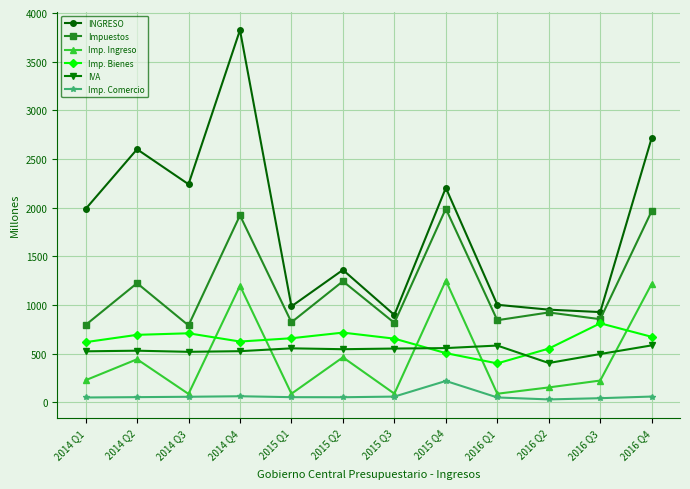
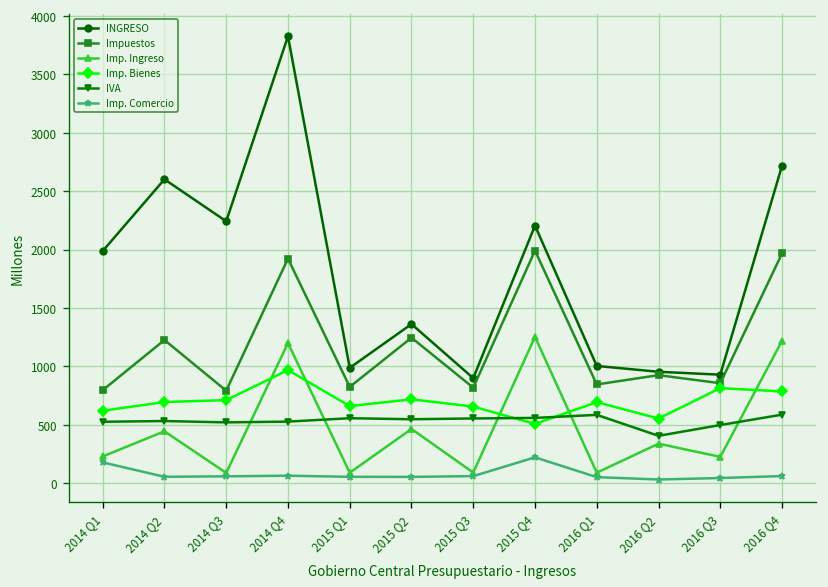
  {
    "Imp. Ingreso": {
      "2014 Q1": 200,
      "2014 Q2": 400,
      "2014 Q3": 100,
      "2014 Q4": 1200,
      "2015 Q1": 100,
      "2015 Q2": 500,
      "2015 Q3": 100,
      "2015 Q4": 1300,
      "2016 Q1": 100,
-     "2016 Q2": 200,
+     "2016 Q2": 300,
      "2016 Q3": 200,
      "2016 Q4": 1200
    },
    "Imp. Bienes": {
      "2014 Q1": 600,
      "2014 Q2": 700,
      "2014 Q3": 700,
-     "2014 Q4": 600,
+     "2014 Q4": 1000,
      "2015 Q1": 700,
      "2015 Q2": 700,
      "2015 Q3": 700,
      "2015 Q4": 500,
-     "2016 Q1": 400,
+     "2016 Q1": 700,
      "2016 Q2": 600,
      "2016 Q3": 800,
-     "2016 Q4": 700
+     "2016 Q4": 800
    },
    "Imp. Comercio": {
-     "2014 Q1": 100,
+     "2014 Q1": 200,
      "2014 Q2": 100,
      "2014 Q3": 100,
      "2014 Q4": 100,
      "2015 Q1": 100,
      "2015 Q2": 100,
      "2015 Q3": 100,
      "2015 Q4": 200,
      "2016 Q1": 100,
      "2016 Q2": 0,
      "2016 Q3": 0,
      "2016 Q4": 100
    }
  }
